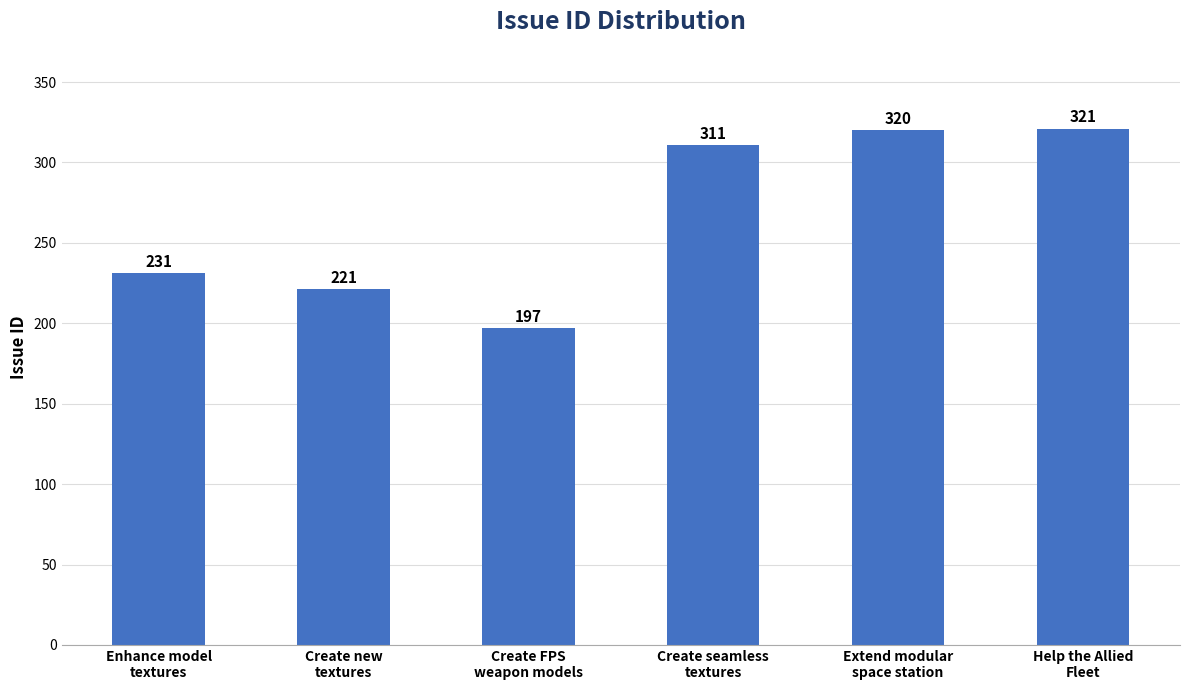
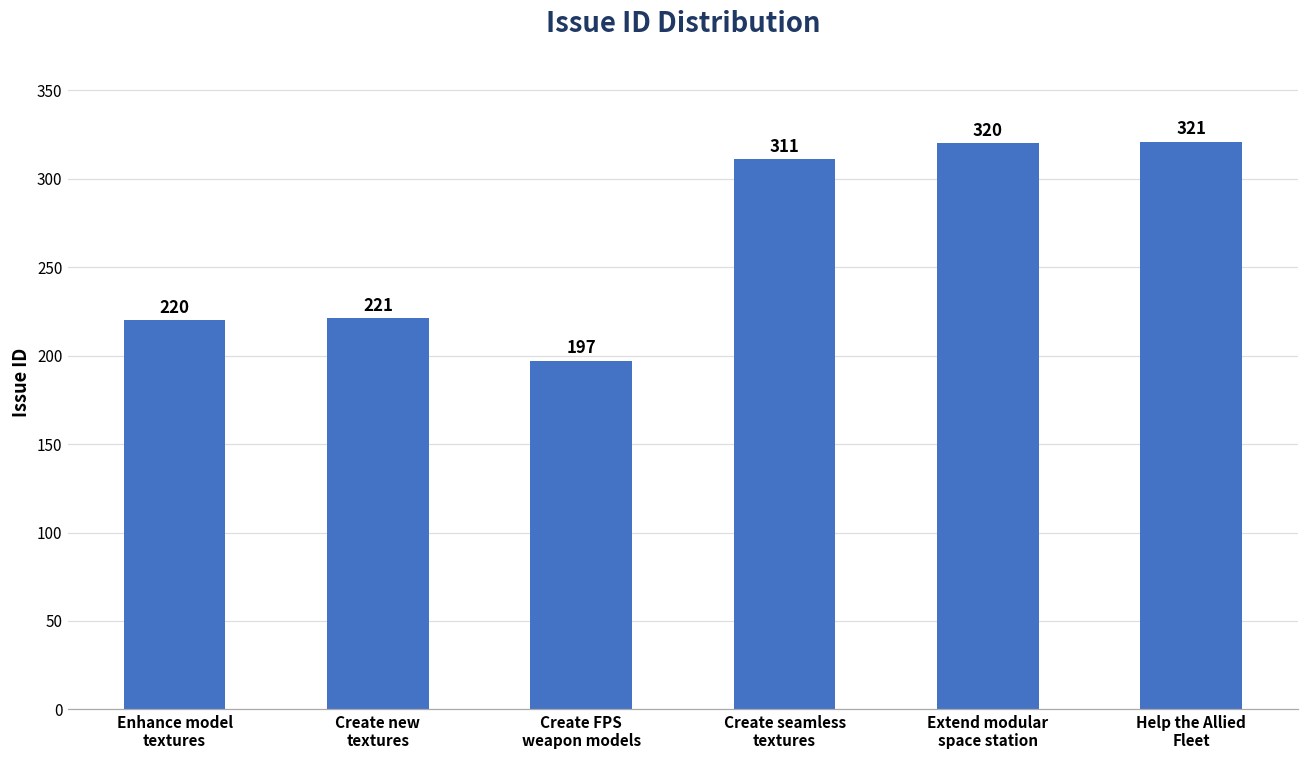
  {
-   "Enhance model textures": 231,
+   "Enhance model textures": 220,
    "Create new textures": 221,
    "Create FPS weapon models": 197,
    "Create seamless textures": 311,
    "Extend modular space station": 320,
    "Help the Allied Fleet": 321
  }
